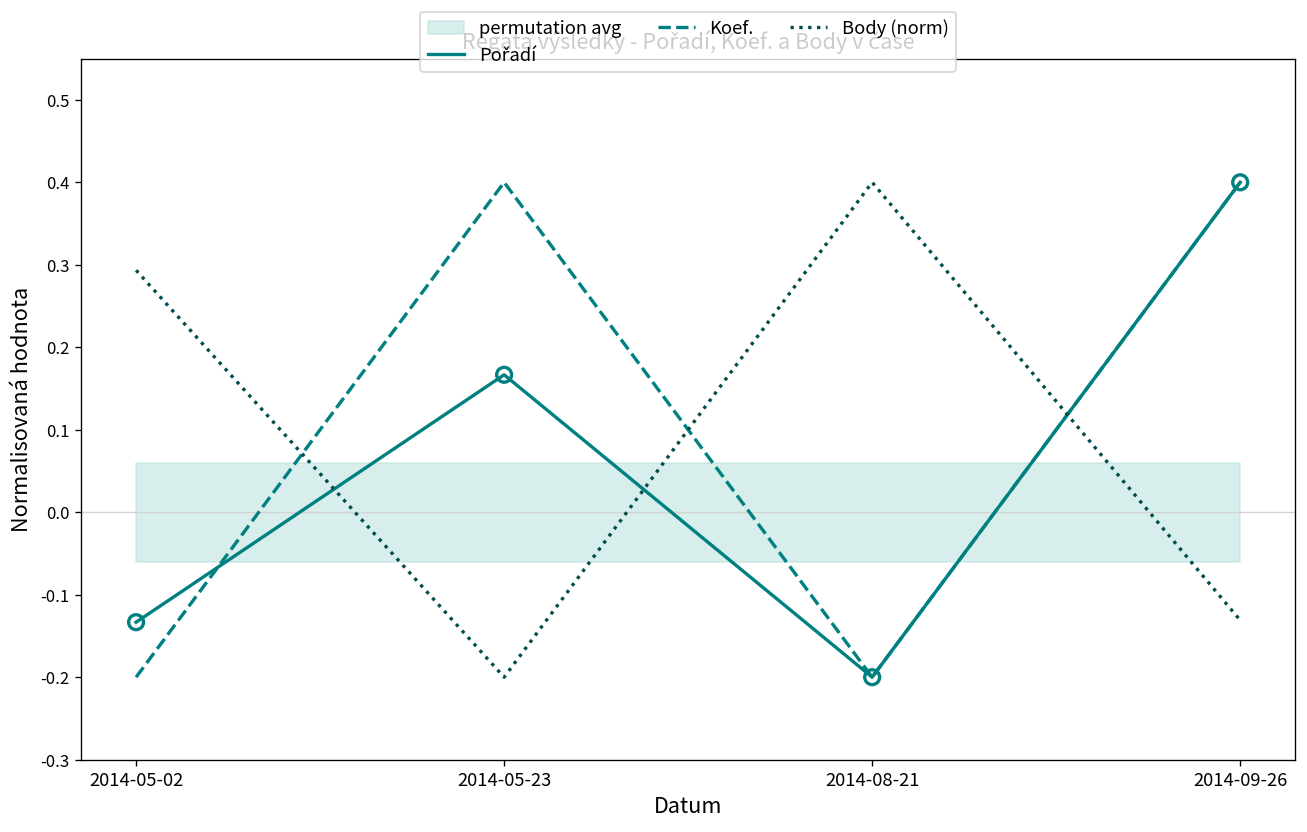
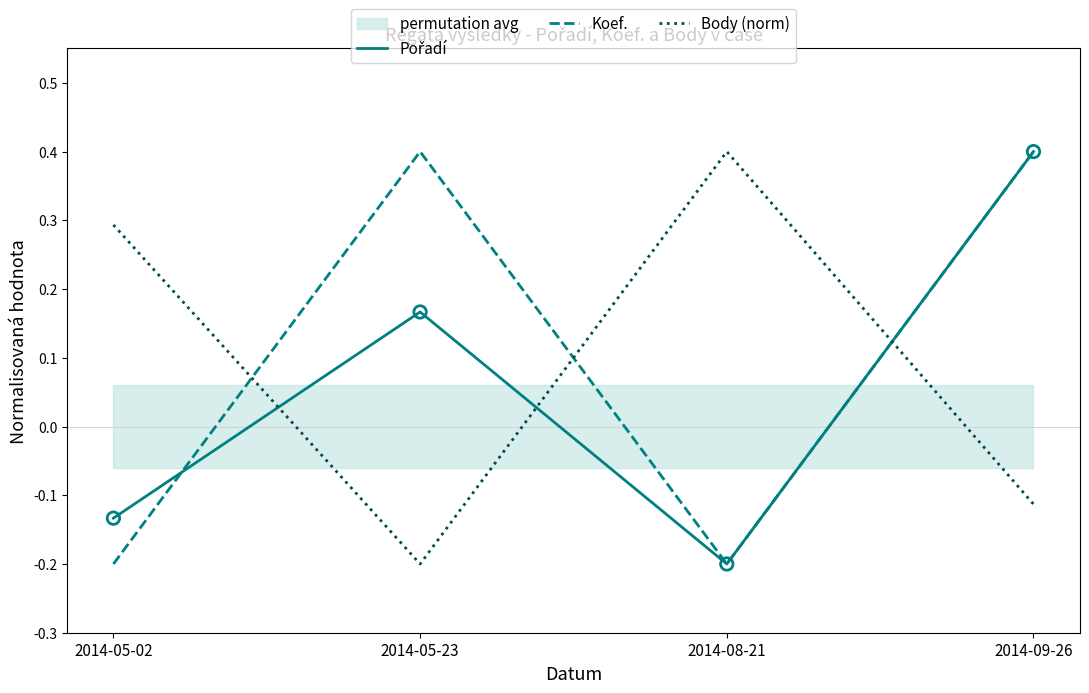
  {
    "permutation avg": {
      "2014-05-02": 0.06,
      "2014-05-23": 0.06,
      "2014-08-21": 0.06,
      "2014-09-26": 0.06
    },
    "Body (norm)": {
      "2014-05-02": 0.29,
      "2014-05-23": -0.20,
      "2014-08-21": 0.40,
-     "2014-09-26": -0.13
+     "2014-09-26": -0.11
    }
  }
